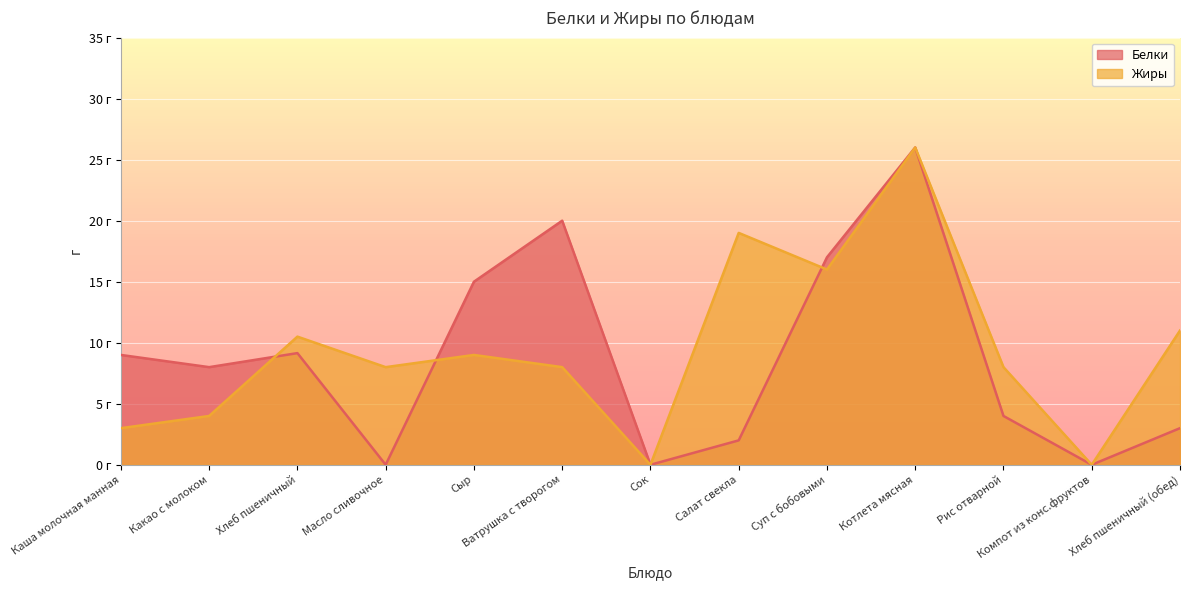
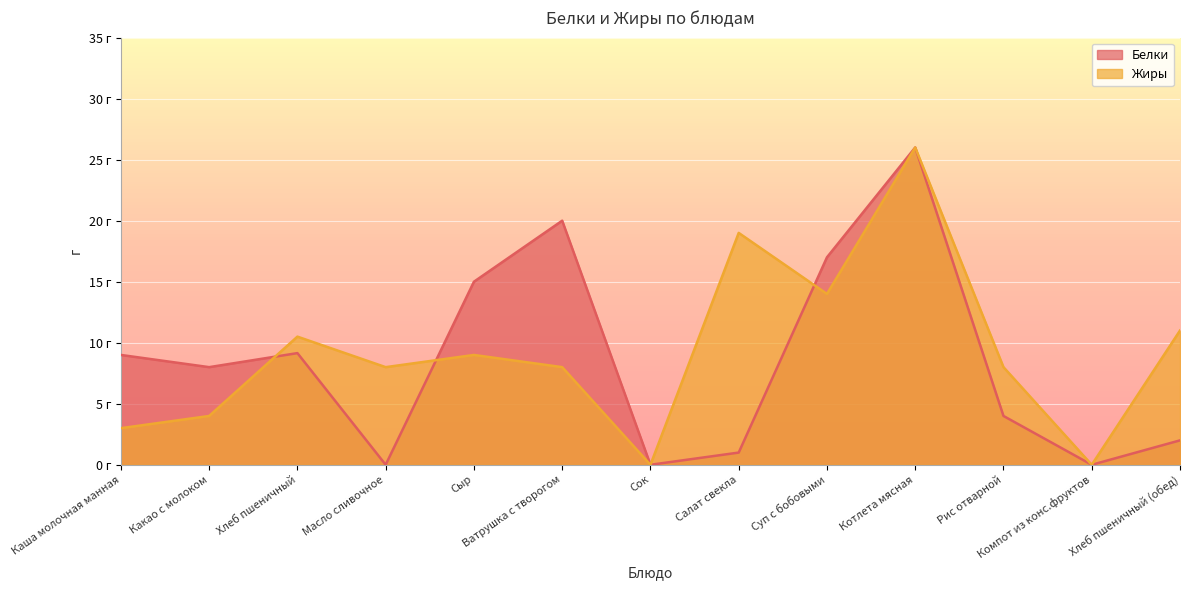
  {
    "Белки": {
      "Каша молочная манная": "9 г",
      "Какао с молоком": "8 г",
      "Хлеб пшеничный": "9 г",
      "Масло сливочное": "0 г",
      "Сыр": "15 г",
      "Ватрушка с творогом": "20 г",
-     "Салат свекла": "2 г",
+     "Салат свекла": "1 г",
      "Суп с бобовыми": "17 г",
      "Рис отварной": "4 г",
-     "Хлеб пшеничный (обед)": "3 г"
+     "Хлеб пшеничный (обед)": "2 г"
    },
    "Жиры": {
      "Каша молочная манная": "3 г",
      "Какао с молоком": "4 г",
      "Хлеб пшеничный": "10.5 г",
      "Масло сливочное": "8 г",
      "Сыр": "9 г",
      "Ватрушка с творогом": "8 г",
      "Салат свекла": "19 г",
-     "Суп с бобовыми": "16 г",
+     "Суп с бобовыми": "14 г",
      "Рис отварной": "8 г",
      "Хлеб пшеничный (обед)": "11 г"
    }
  }
